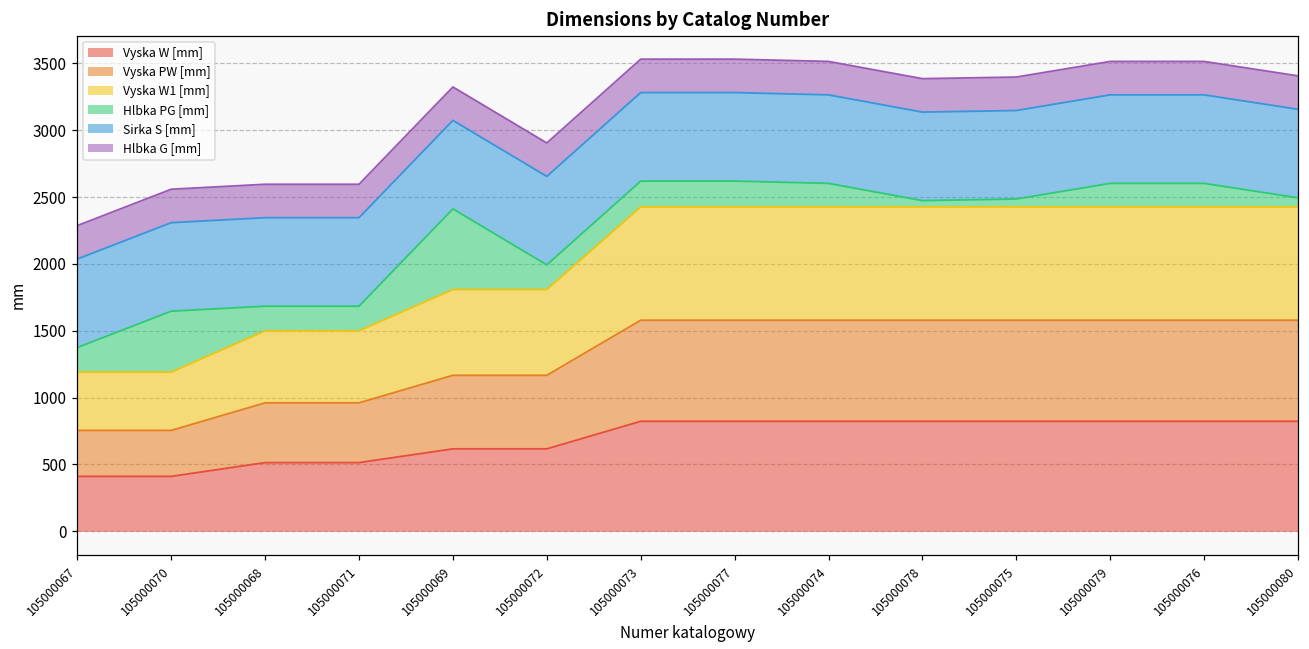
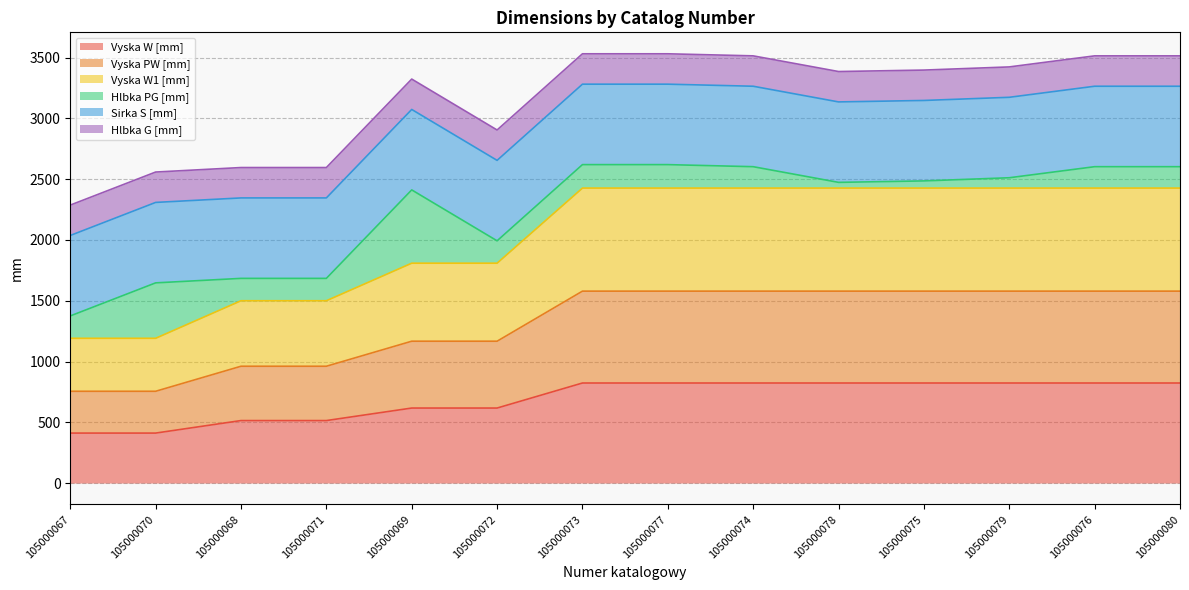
  {
    "Hlbka PG [mm]": {
      "105000067": 180,
      "105000070": 460,
      "105000068": 180,
      "105000071": 180,
      "105000069": 600,
      "105000072": 180,
      "105000073": 190,
      "105000077": 190,
      "105000074": 180,
      "105000078": 50,
      "105000075": 60,
-     "105000079": 180,
+     "105000079": 90,
      "105000076": 180,
-     "105000080": 70
+     "105000080": 180
    },
    "Sirka S [mm]": {
      "105000067": 660,
      "105000070": 660,
      "105000068": 660,
      "105000071": 660,
      "105000069": 660,
      "105000072": 660,
      "105000073": 660,
      "105000077": 660,
      "105000074": 660,
      "105000078": 660,
      "105000075": 660,
      "105000079": 660,
      "105000076": 660,
      "105000080": 660
    },
    "Hlbka G [mm]": {
      "105000067": 250,
      "105000070": 250,
      "105000068": 250,
      "105000071": 250,
      "105000069": 250,
      "105000072": 250,
      "105000073": 250,
      "105000077": 250,
      "105000074": 250,
      "105000078": 250,
      "105000075": 250,
      "105000079": 250,
      "105000076": 250,
      "105000080": 250
    }
  }
